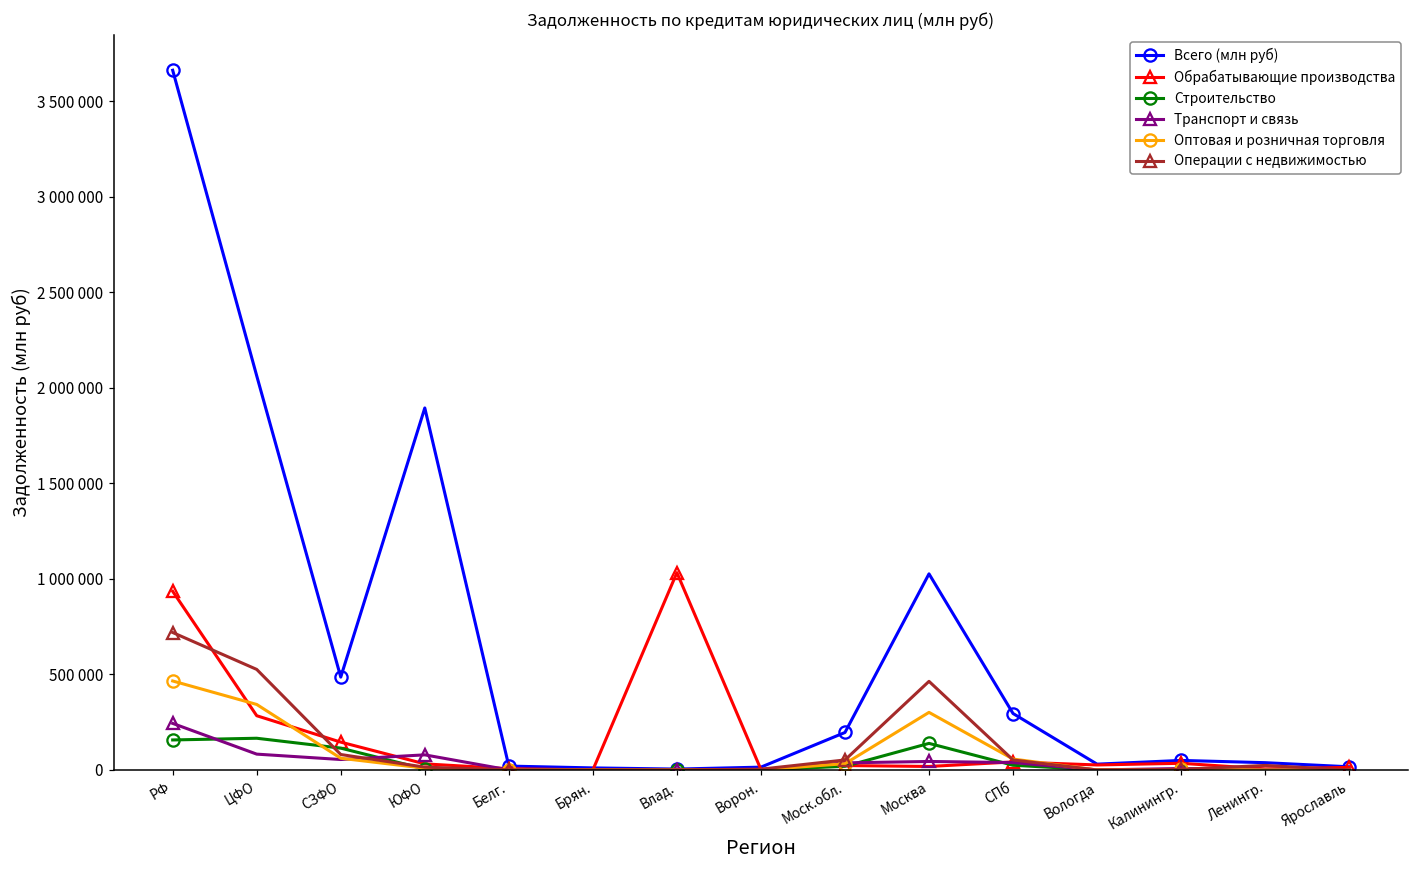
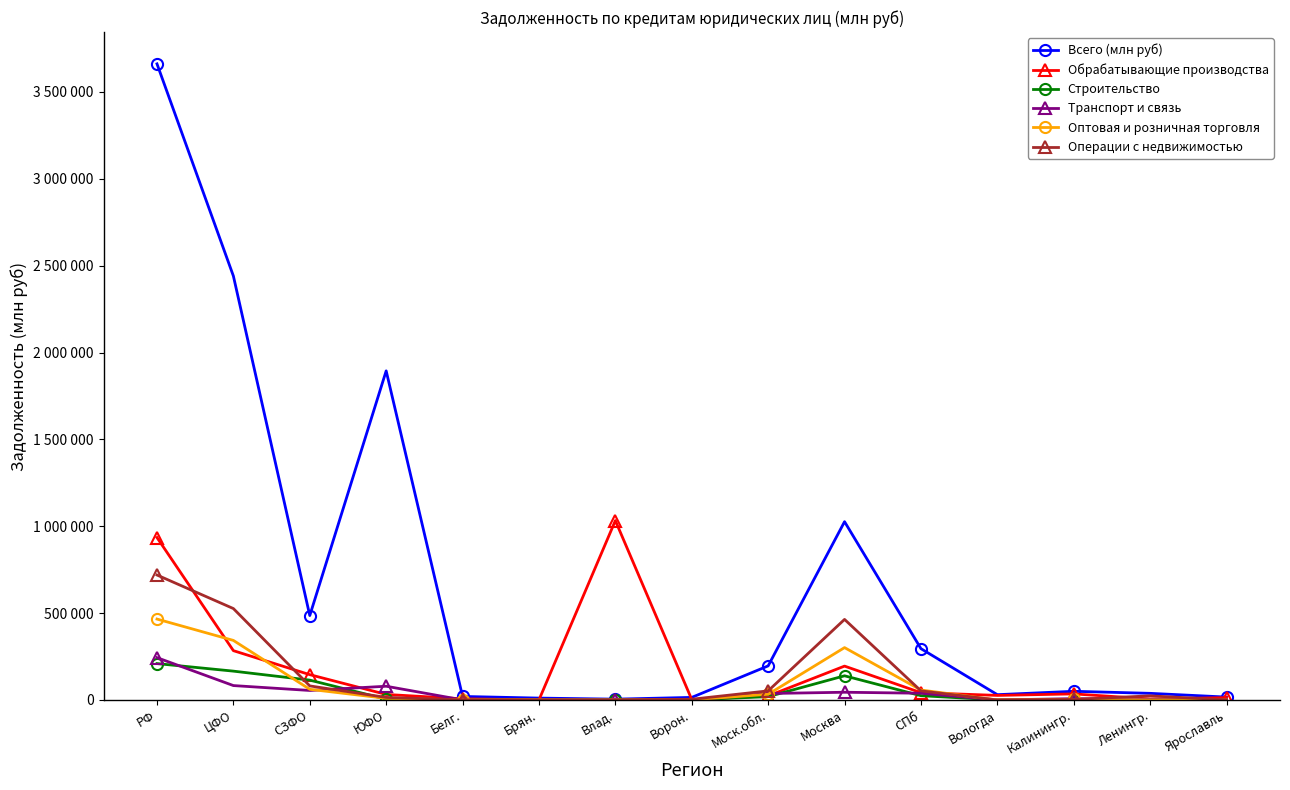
  {
    "Всего (млн руб)": {
      "РФ": 3660000,
-     "ЦФО": 2060000,
+     "ЦФО": 2440000,
      "СЗФО": 490000,
      "ЮФО": 1890000,
      "Моск.обл.": 200000,
      "Москва": 1030000,
      "СПб": 300000,
      "Калинингр.": 50000
    },
    "Обрабатывающие производства": {
      "РФ": 930000,
      "ЦФО": 280000,
      "СЗФО": 150000,
      "ЮФО": 30000,
      "Влад.": 1030000,
-     "Москва": 20000,
+     "Москва": 190000,
      "Калинингр.": 30000
    },
    "Строительство": {
-     "РФ": 160000,
+     "РФ": 210000,
      "ЦФО": 170000,
      "СЗФО": 110000,
      "Москва": 140000
    },
    "Транспорт и связь": {
      "РФ": 240000,
      "ЦФО": 80000,
      "ЮФО": 80000,
      "Москва": 40000
    },
    "Оптовая и розничная торговля": {
      "РФ": 470000,
      "ЦФО": 340000,
      "Москва": 300000
    },
    "Операции с недвижимостью": {
      "РФ": 720000,
      "ЦФО": 530000,
      "СЗФО": 80000,
      "Моск.обл.": 50000,
      "Москва": 460000
    }
  }
